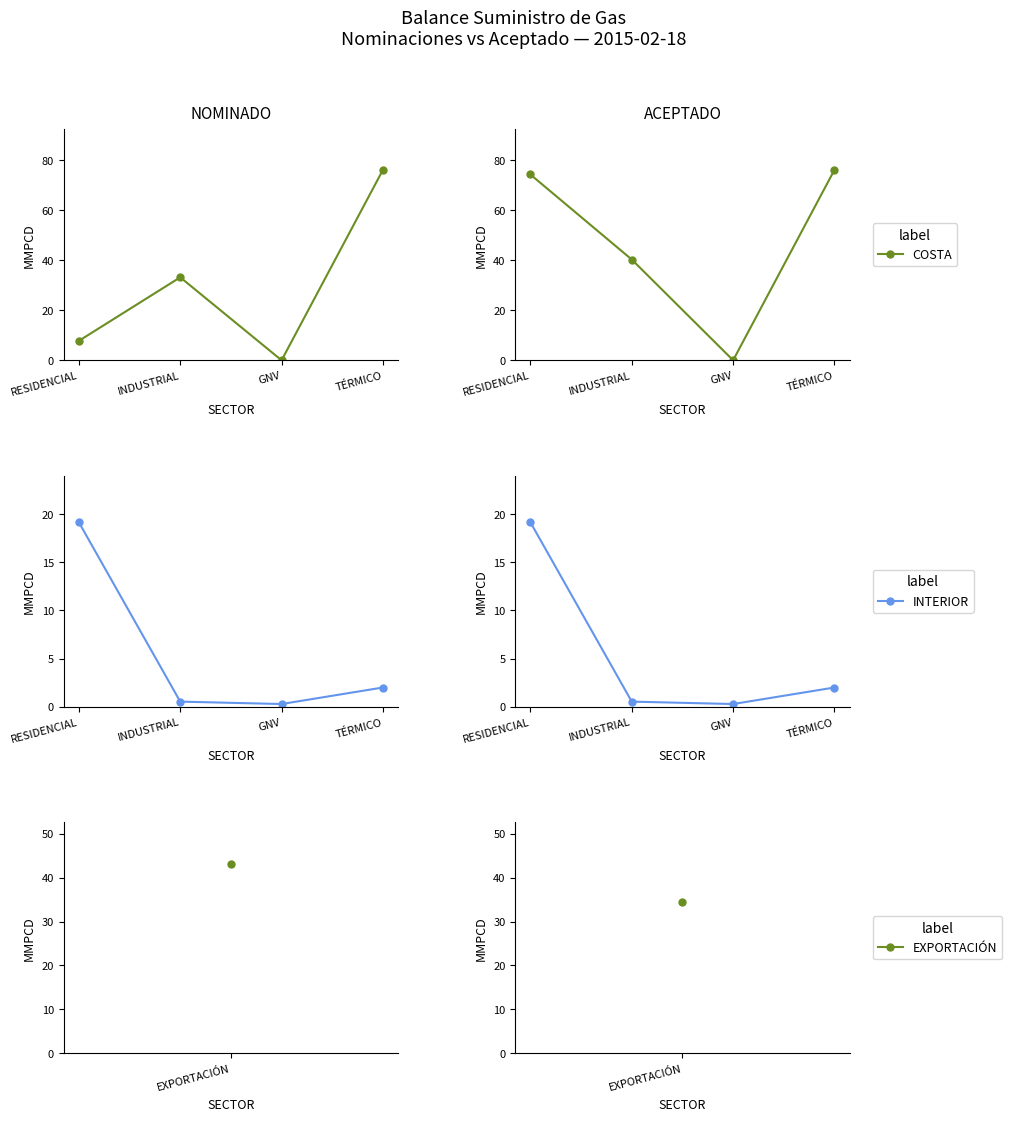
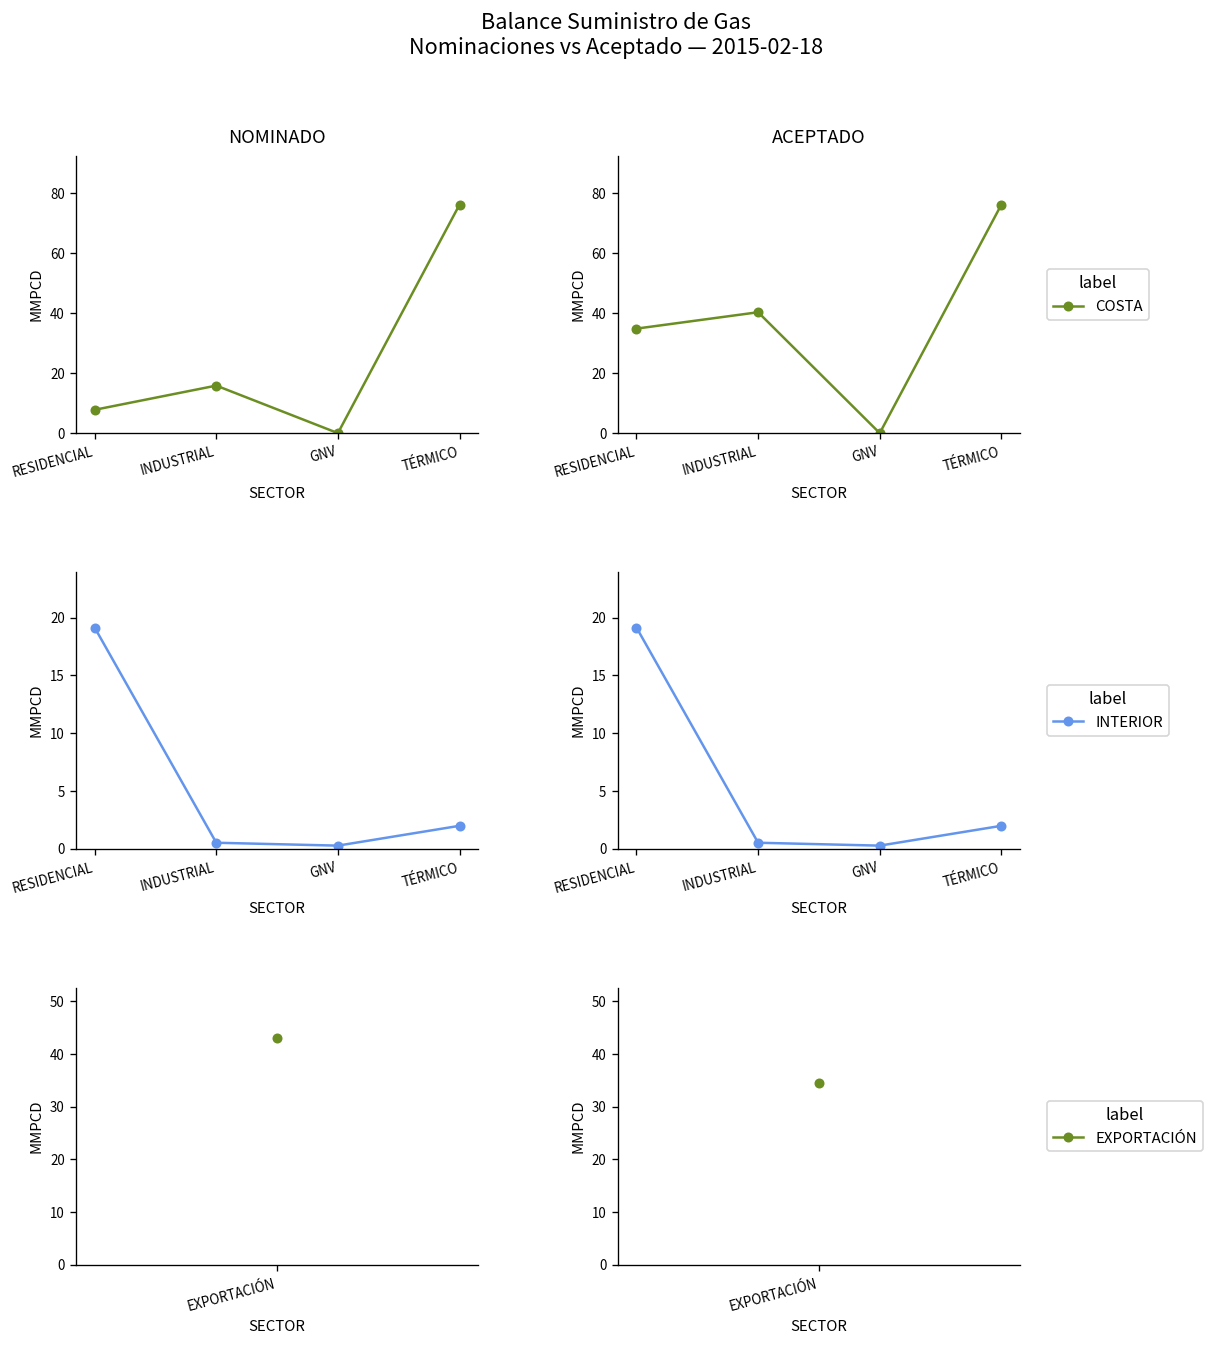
  {
    "NOMINADO": {
      "RESIDENCIAL": 8,
-     "INDUSTRIAL": 33,
+     "INDUSTRIAL": 16,
      "GNV": 0,
      "TÉRMICO": 76
    },
    "ACEPTADO": {
-     "RESIDENCIAL": 74,
+     "RESIDENCIAL": 35,
      "INDUSTRIAL": 40,
      "GNV": 0,
      "TÉRMICO": 76
    }
  }
